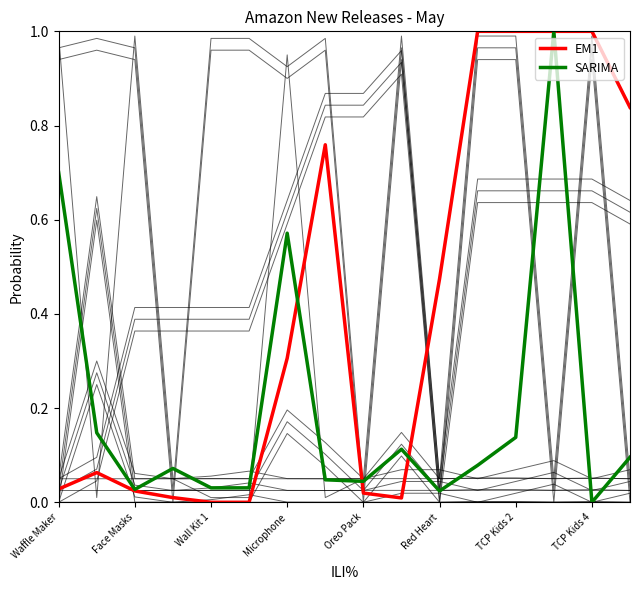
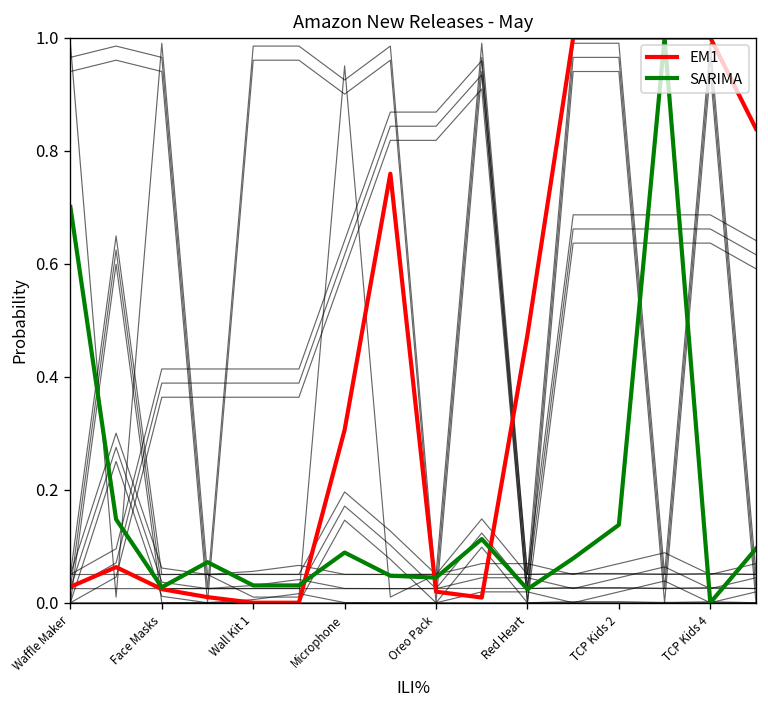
  {
    "EM1": {
      "Microphone": 0.31,
      "Oreo Pack": 0.02,
      "Red Heart": 0.47,
      "TCP Kids 2": 1.00,
      "TCP Kids 4": 1.00
    },
    "SARIMA": {
      "Waffle Maker": 0.70,
-     "Microphone": 0.57,
+     "Microphone": 0.09,
      "Oreo Pack": 0.04,
      "TCP Kids 2": 0.14
    }
  }
